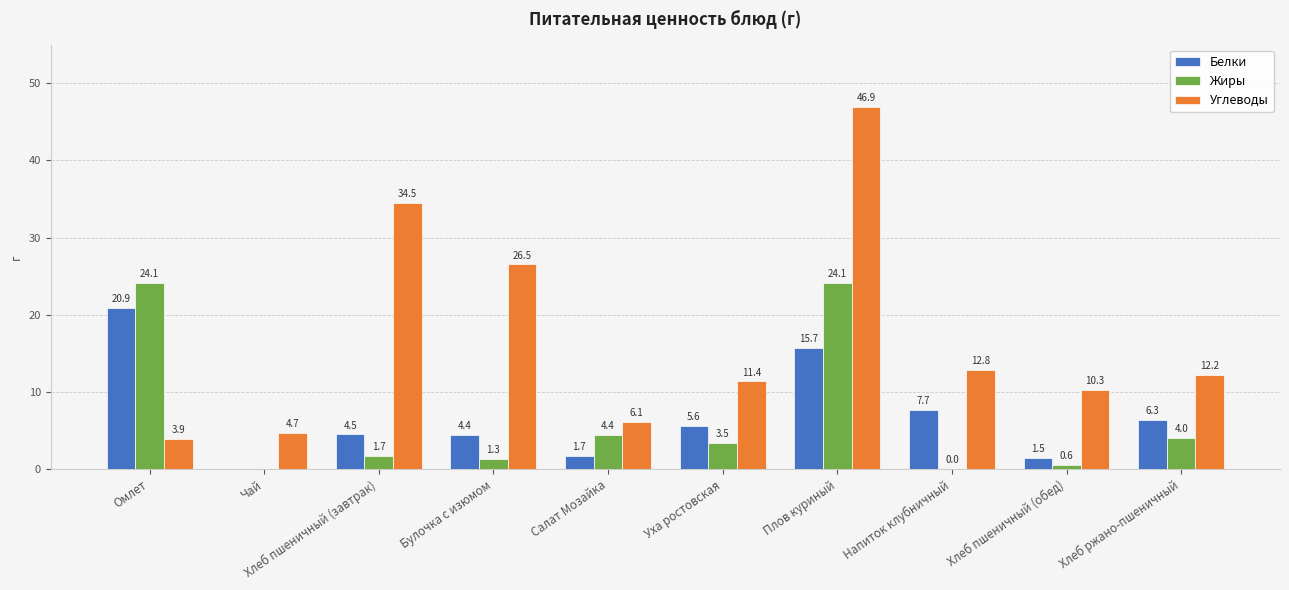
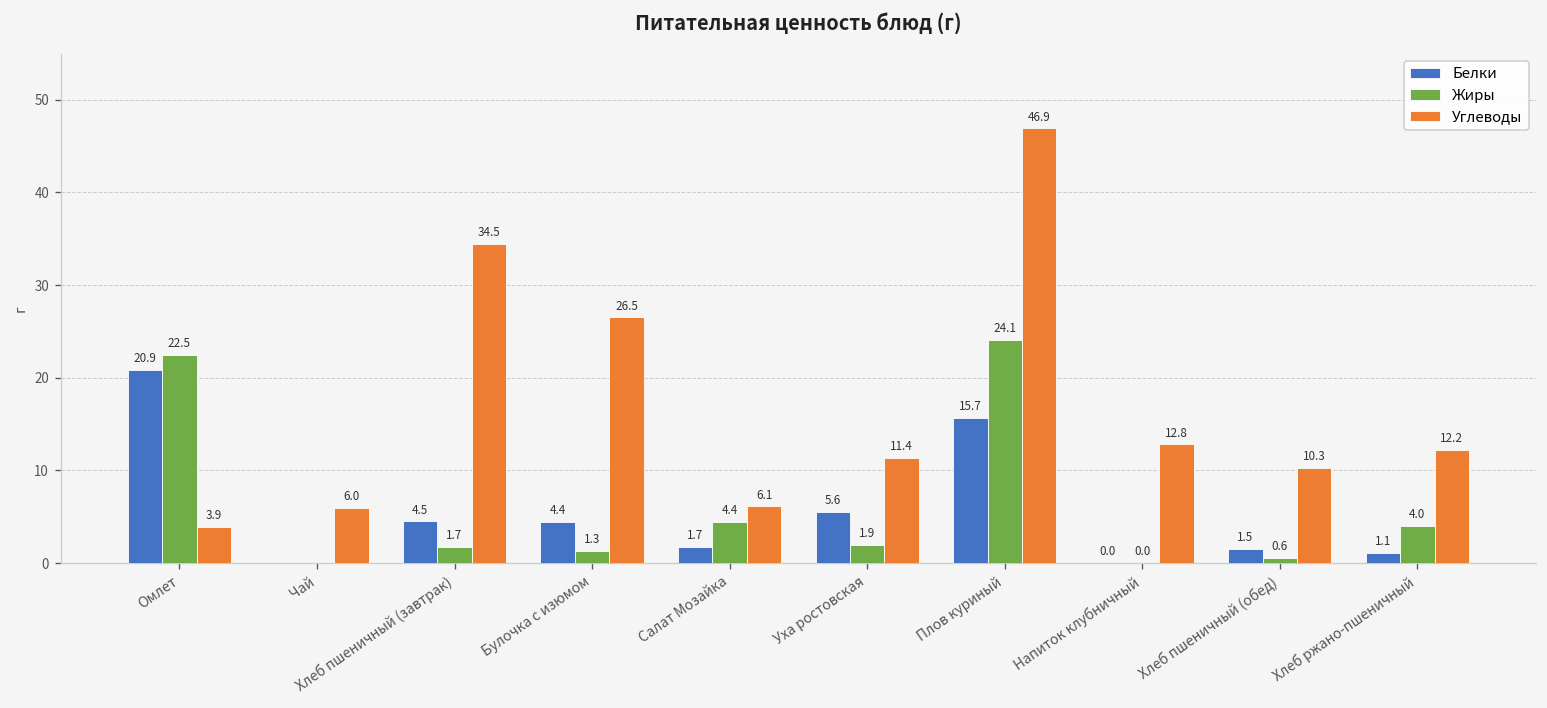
  {
    "Белки": {
      "Омлет": 20.9,
      "Хлеб пшеничный (завтрак)": 4.5,
      "Булочка с изюмом": 4.4,
      "Салат Мозайка": 1.7,
      "Уха ростовская": 5.6,
      "Плов куриный": 15.7,
-     "Напиток клубничный": 7.7,
+     "Напиток клубничный": 0.0,
      "Хлеб пшеничный (обед)": 1.5,
-     "Хлеб ржано-пшеничный": 6.3
+     "Хлеб ржано-пшеничный": 1.1
    },
    "Жиры": {
-     "Омлет": 24.1,
+     "Омлет": 22.5,
      "Хлеб пшеничный (завтрак)": 1.7,
      "Булочка с изюмом": 1.3,
      "Салат Мозайка": 4.4,
-     "Уха ростовская": 3.5,
+     "Уха ростовская": 1.9,
      "Плов куриный": 24.1,
      "Напиток клубничный": 0.0,
      "Хлеб пшеничный (обед)": 0.6,
      "Хлеб ржано-пшеничный": 4.0
    },
    "Углеводы": {
      "Омлет": 3.9,
-     "Чай": 4.7,
+     "Чай": 6.0,
      "Хлеб пшеничный (завтрак)": 34.5,
      "Булочка с изюмом": 26.5,
      "Салат Мозайка": 6.1,
      "Уха ростовская": 11.4,
      "Плов куриный": 46.9,
      "Напиток клубничный": 12.8,
      "Хлеб пшеничный (обед)": 10.3,
      "Хлеб ржано-пшеничный": 12.2
    }
  }
